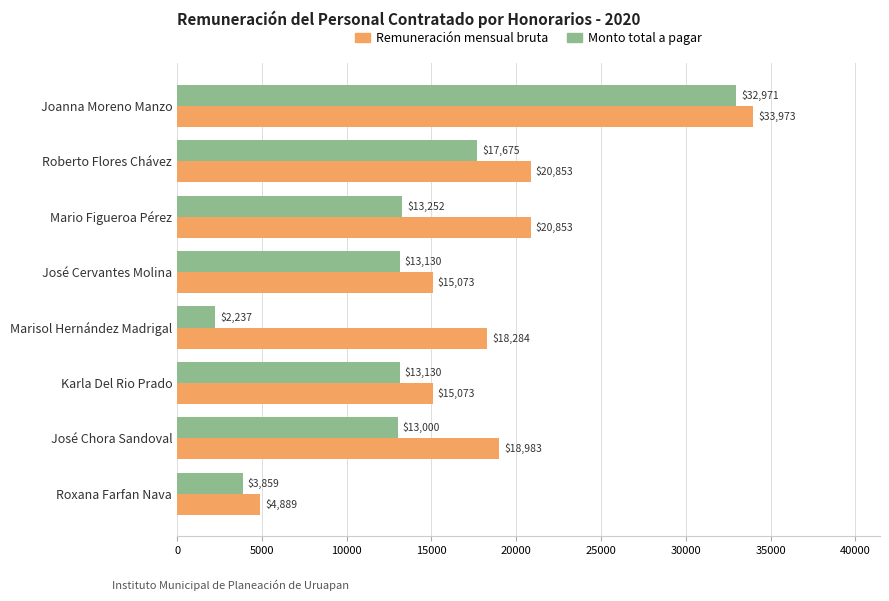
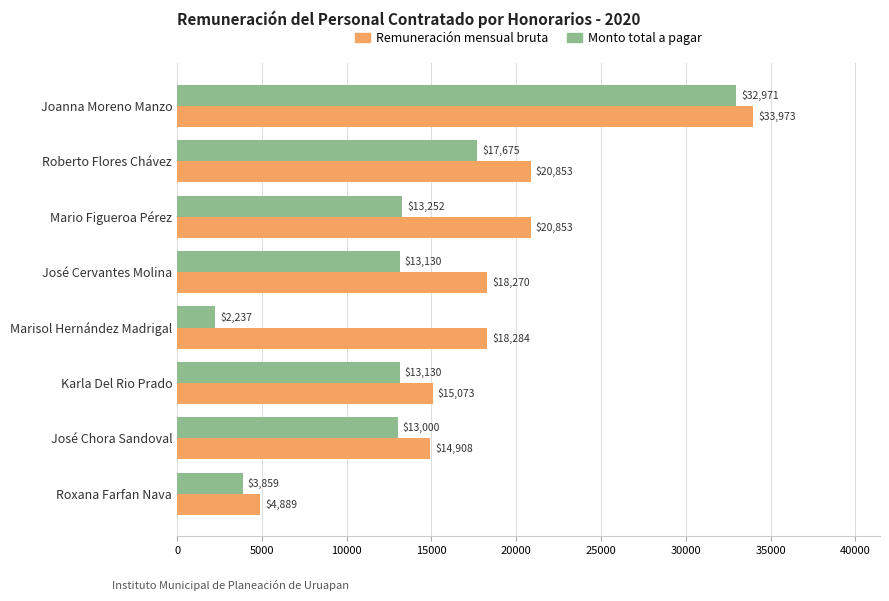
  {
    "Remuneración mensual bruta": {
      "Joanna Moreno Manzo": "$33,973",
      "Roberto Flores Chávez": "$20,853",
      "Mario Figueroa Pérez": "$20,853",
-     "José Cervantes Molina": "$15,073",
+     "José Cervantes Molina": "$18,270",
      "Marisol Hernández Madrigal": "$18,284",
      "Karla Del Rio Prado": "$15,073",
-     "José Chora Sandoval": "$18,983",
+     "José Chora Sandoval": "$14,908",
      "Roxana Farfan Nava": "$4,889"
    },
    "Monto total a pagar": {
      "Joanna Moreno Manzo": "$32,971",
      "Roberto Flores Chávez": "$17,675",
      "Mario Figueroa Pérez": "$13,252",
      "José Cervantes Molina": "$13,130",
      "Marisol Hernández Madrigal": "$2,237",
      "Karla Del Rio Prado": "$13,130",
      "José Chora Sandoval": "$13,000",
      "Roxana Farfan Nava": "$3,859"
    }
  }
